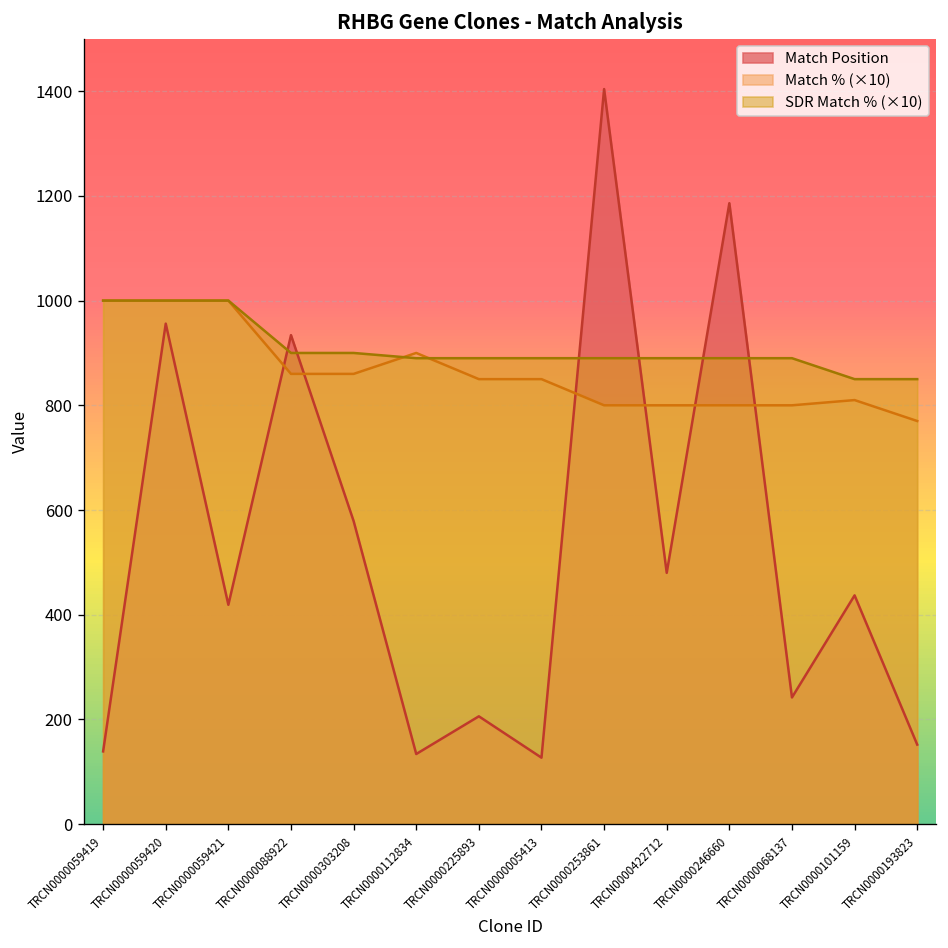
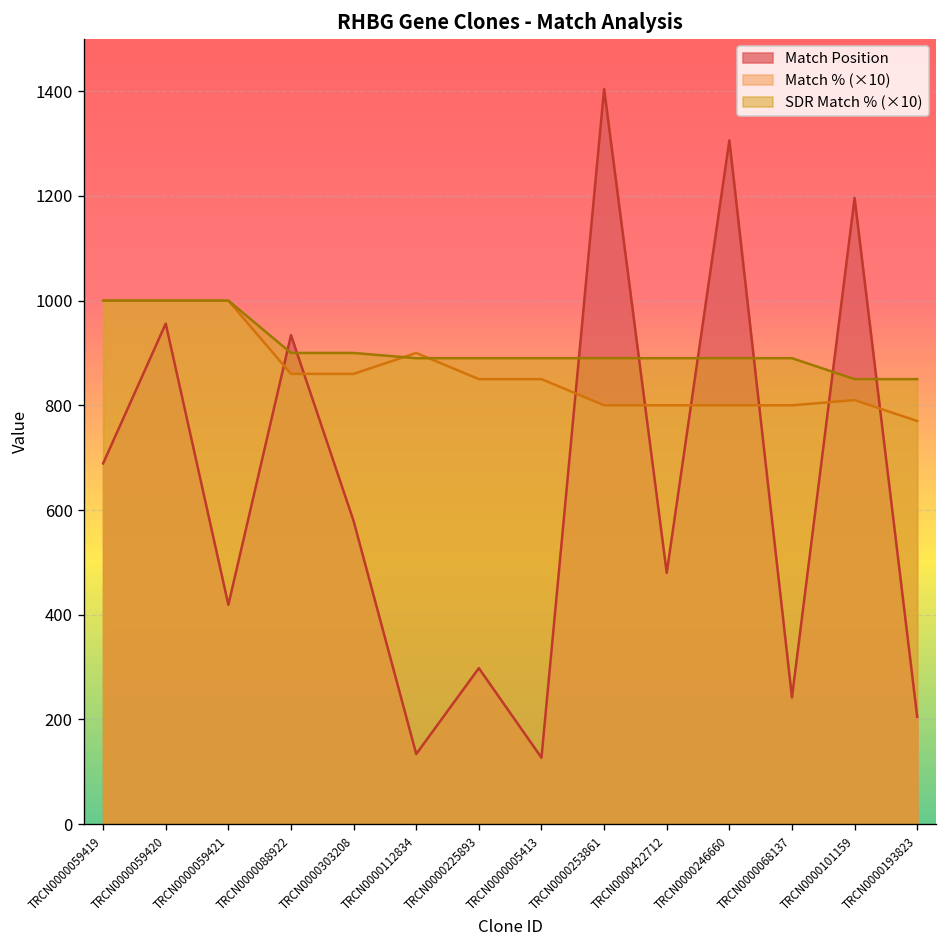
  {
    "Match Position": {
-     "TRCN0000059419": 140,
+     "TRCN0000059419": 690,
      "TRCN0000059420": 960,
      "TRCN0000059421": 420,
      "TRCN0000088922": 930,
      "TRCN0000303208": 580,
      "TRCN0000112834": 130,
-     "TRCN0000225893": 210,
+     "TRCN0000225893": 300,
      "TRCN0000005413": 130,
      "TRCN0000253861": 1400,
      "TRCN0000422712": 480,
-     "TRCN0000246660": 1190,
+     "TRCN0000246660": 1310,
      "TRCN0000068137": 240,
-     "TRCN0000101159": 440,
-     "TRCN0000193823": 150
+     "TRCN0000101159": 1200,
+     "TRCN0000193823": 210
    }
  }
